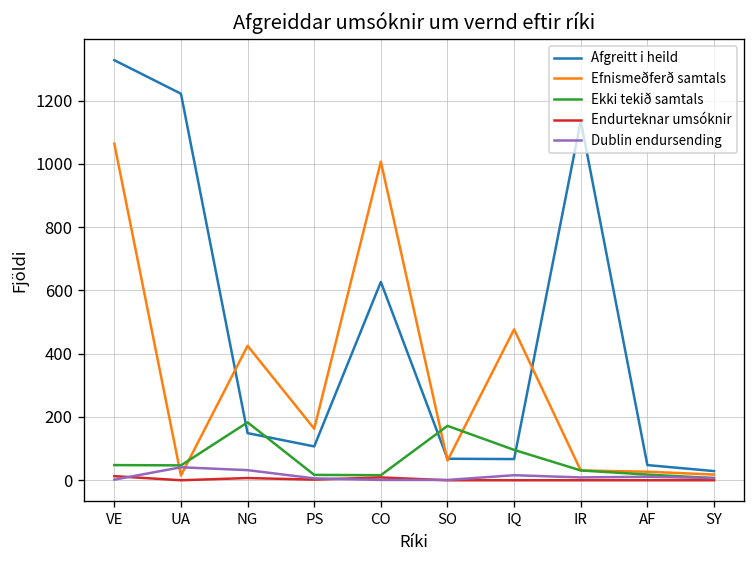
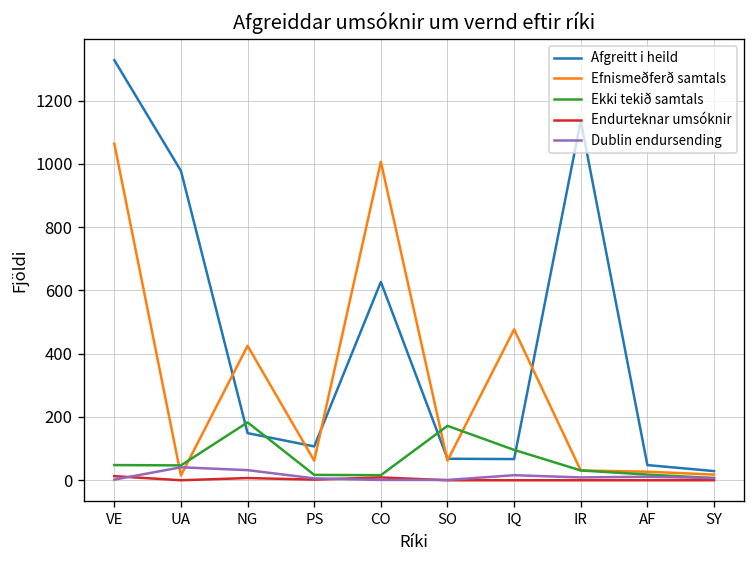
  {
    "Afgreitt i heild": {
      "VE": 1330,
-     "UA": 1220,
+     "UA": 980,
      "NG": 150,
      "PS": 110,
      "CO": 630,
      "IQ": 70,
      "AF": 50,
      "SY": 30
    },
    "Efnismeðferð samtals": {
      "VE": 1060,
      "UA": 20,
      "NG": 430,
-     "PS": 160,
+     "PS": 60,
      "CO": 1010,
      "IQ": 480,
      "SY": 20
    },
    "Ekki tekið samtals": {
      "VE": 50,
      "NG": 180,
      "PS": 20,
      "SO": 170,
      "IQ": 100
    },
    "Endurteknar umsóknir": {
      "VE": 10,
      "UA": 0,
      "NG": 10,
      "IQ": 0,
      "AF": 0
    },
    "Dublin endursending": {
      "VE": 0,
      "NG": 30,
      "IQ": 20
    }
  }
